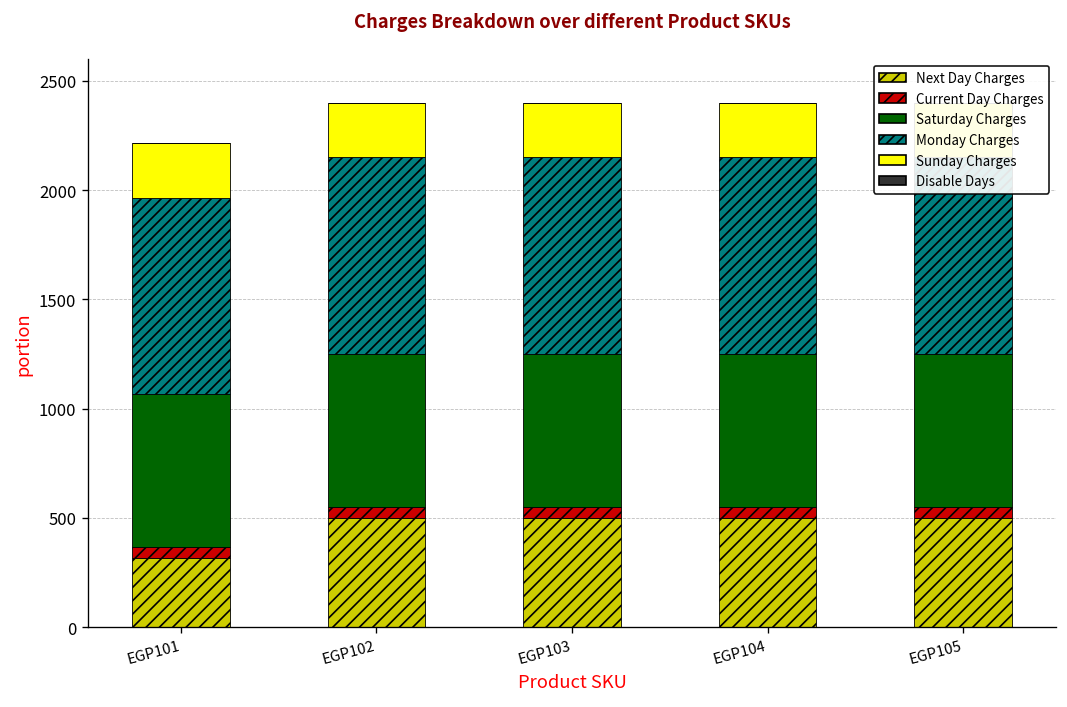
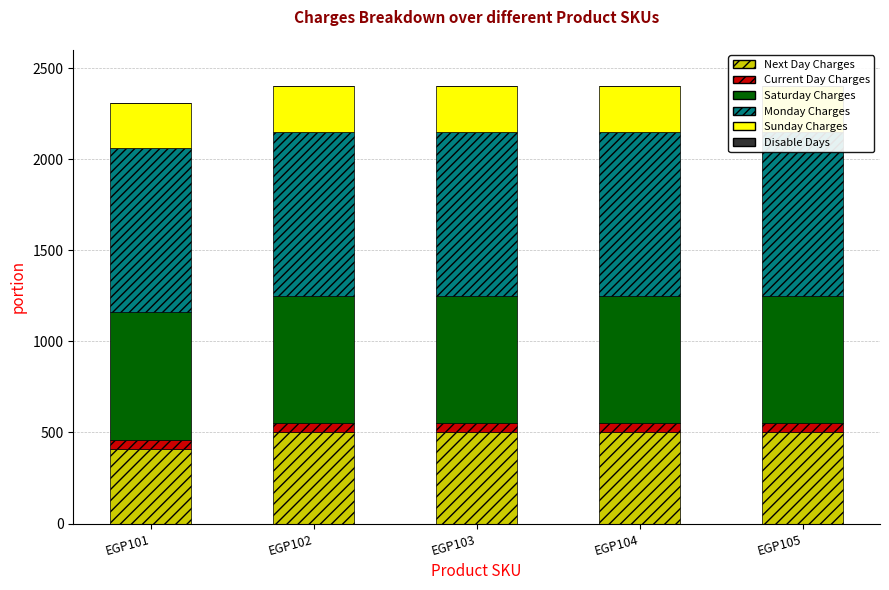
  {
    "Next Day Charges": {
-     "EGP101": 320,
+     "EGP101": 410,
      "EGP102": 500,
      "EGP103": 500,
      "EGP104": 500,
      "EGP105": 500
    },
    "Current Day Charges": {
      "EGP101": 50,
      "EGP102": 50,
      "EGP103": 50,
      "EGP104": 50,
      "EGP105": 50
    },
    "Saturday Charges": {
      "EGP101": 700,
      "EGP102": 700,
      "EGP103": 700,
      "EGP104": 700,
      "EGP105": 700
    },
    "Monday Charges": {
      "EGP101": 900,
      "EGP102": 900,
      "EGP103": 900,
      "EGP104": 900
    }
  }
